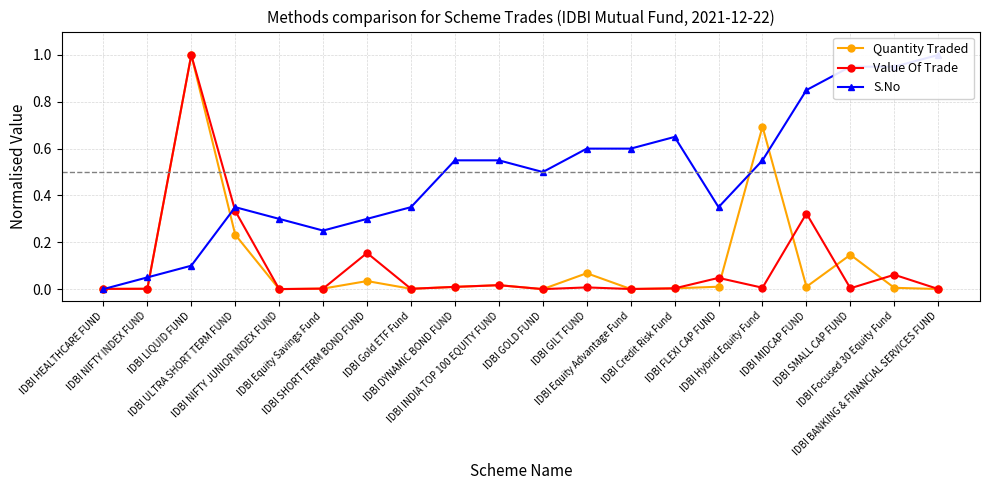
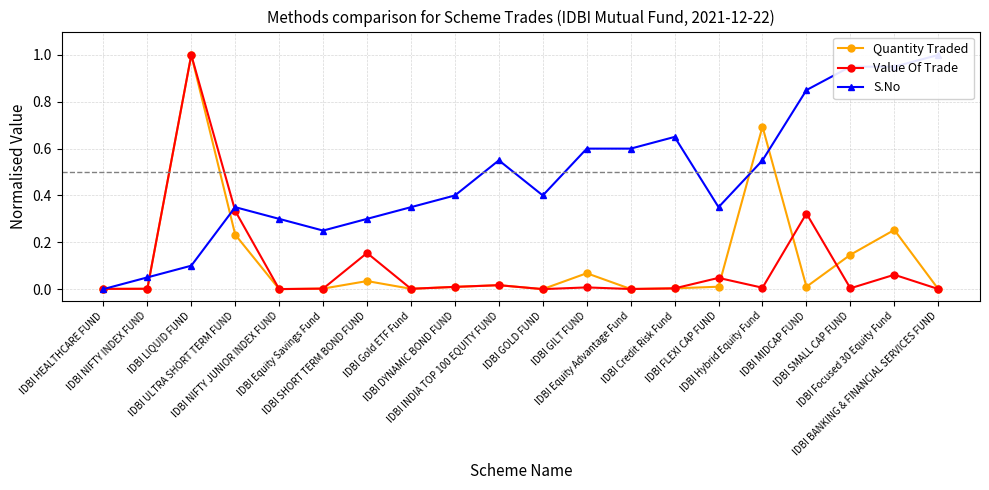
  {
    "Quantity Traded": {
      "IDBI ULTRA SHORT TERM FUND": 0.23,
      "IDBI SHORT TERM BOND FUND": 0.03,
      "IDBI GILT FUND": 0.07,
      "IDBI FLEXI CAP FUND": 0.01,
      "IDBI Hybrid Equity Fund": 0.69,
      "IDBI MIDCAP FUND": 0.01,
      "IDBI SMALL CAP FUND": 0.15,
-     "IDBI Focused 30 Equity Fund": 0.01
+     "IDBI Focused 30 Equity Fund": 0.25
    },
    "Value Of Trade": {
      "IDBI ULTRA SHORT TERM FUND": 0.33,
      "IDBI SHORT TERM BOND FUND": 0.15,
      "IDBI GILT FUND": 0.01,
      "IDBI FLEXI CAP FUND": 0.05,
      "IDBI Hybrid Equity Fund": 0.01,
      "IDBI MIDCAP FUND": 0.32,
      "IDBI SMALL CAP FUND": 0.00,
      "IDBI Focused 30 Equity Fund": 0.06
    },
    "S.No": {
      "IDBI NIFTY INDEX FUND": 0.05,
      "IDBI LIQUID FUND": 0.10,
      "IDBI ULTRA SHORT TERM FUND": 0.35,
      "IDBI NIFTY JUNIOR INDEX FUND": 0.30,
      "IDBI Equity Savings Fund": 0.25,
      "IDBI SHORT TERM BOND FUND": 0.30,
      "IDBI Gold ETF Fund": 0.35,
-     "IDBI DYNAMIC BOND FUND": 0.55,
+     "IDBI DYNAMIC BOND FUND": 0.40,
      "IDBI INDIA TOP 100 EQUITY FUND": 0.55,
-     "IDBI GOLD FUND": 0.50,
+     "IDBI GOLD FUND": 0.40,
      "IDBI GILT FUND": 0.60,
      "IDBI Equity Advantage Fund": 0.60,
      "IDBI Credit Risk Fund": 0.65,
      "IDBI FLEXI CAP FUND": 0.35,
      "IDBI Hybrid Equity Fund": 0.55,
      "IDBI MIDCAP FUND": 0.85
    }
  }
